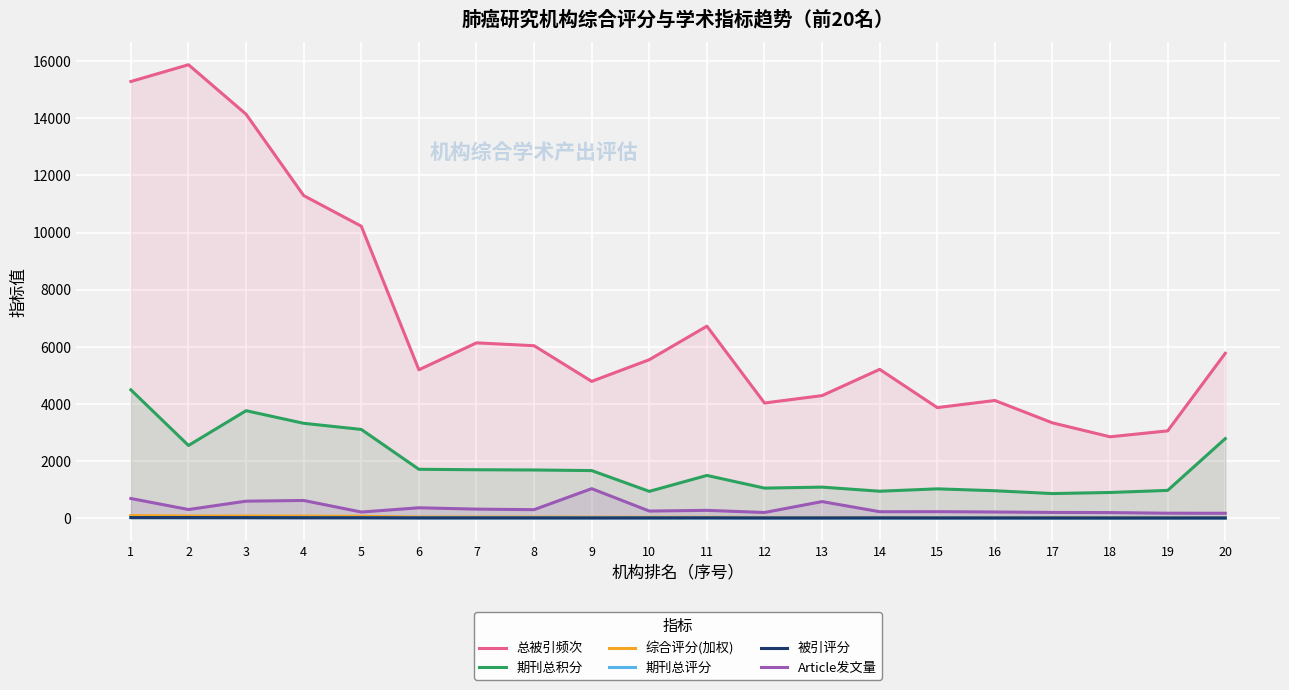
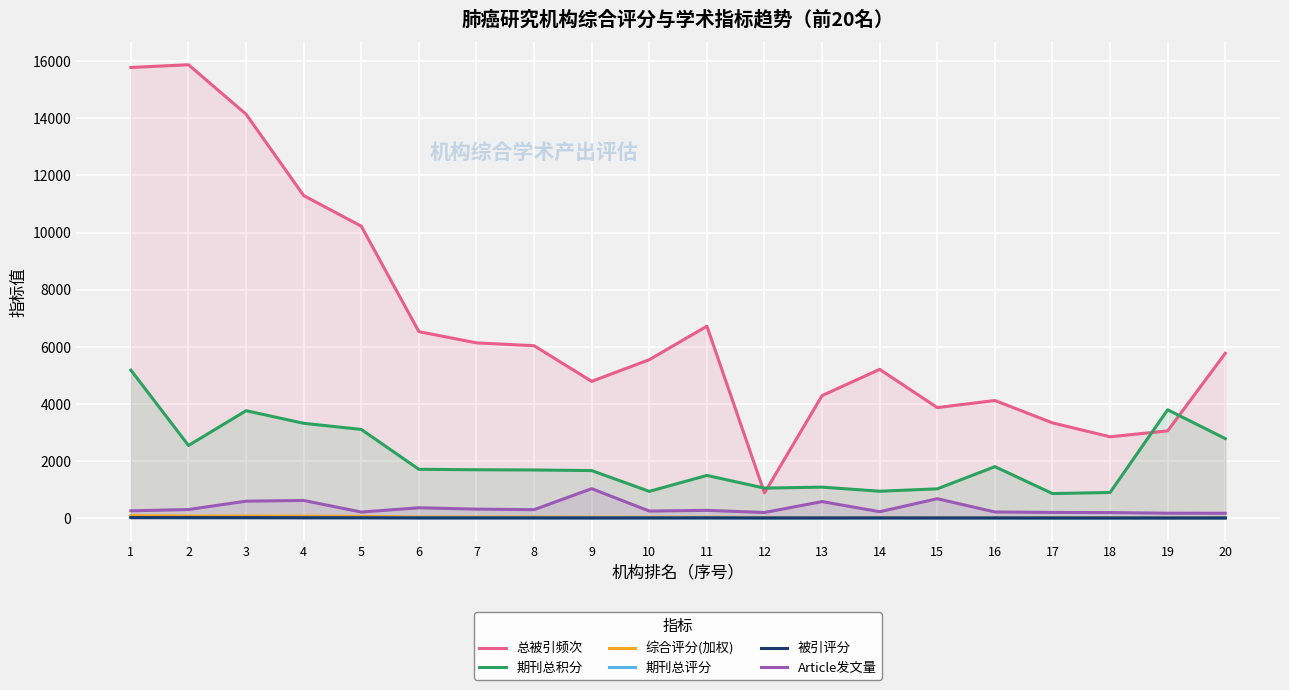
  {
    "总被引频次": {
-     "1": 15300,
+     "1": 15800,
      "2": 15900,
      "3": 14100,
      "4": 11300,
      "5": 10200,
-     "6": 5200,
+     "6": 6500,
      "7": 6100,
      "8": 6000,
      "9": 4800,
      "10": 5500,
      "11": 6700,
-     "12": 4000,
+     "12": 900,
      "13": 4300,
      "14": 5200,
      "15": 3900,
      "16": 4100,
      "17": 3300,
      "18": 2800,
      "19": 3100,
      "20": 5800
    },
    "期刊总积分": {
-     "1": 4500,
+     "1": 5200,
      "2": 2500,
      "3": 3800,
      "4": 3300,
      "5": 3100,
      "6": 1700,
      "7": 1700,
      "8": 1700,
      "9": 1700,
      "10": 900,
      "11": 1500,
      "12": 1100,
      "13": 1100,
      "14": 900,
      "15": 1000,
-     "16": 1000,
+     "16": 1800,
      "17": 900,
      "18": 900,
-     "19": 1000,
+     "19": 3800,
      "20": 2800
    },
    "Article发文量": {
-     "1": 700,
+     "1": 300,
      "2": 300,
      "3": 600,
      "4": 600,
      "5": 200,
      "6": 400,
      "7": 300,
      "8": 300,
      "9": 1000,
      "10": 200,
      "11": 300,
      "12": 200,
      "13": 600,
      "14": 200,
-     "15": 200,
+     "15": 700,
      "16": 200,
      "17": 200,
      "18": 200,
      "19": 200,
      "20": 200
    }
  }
